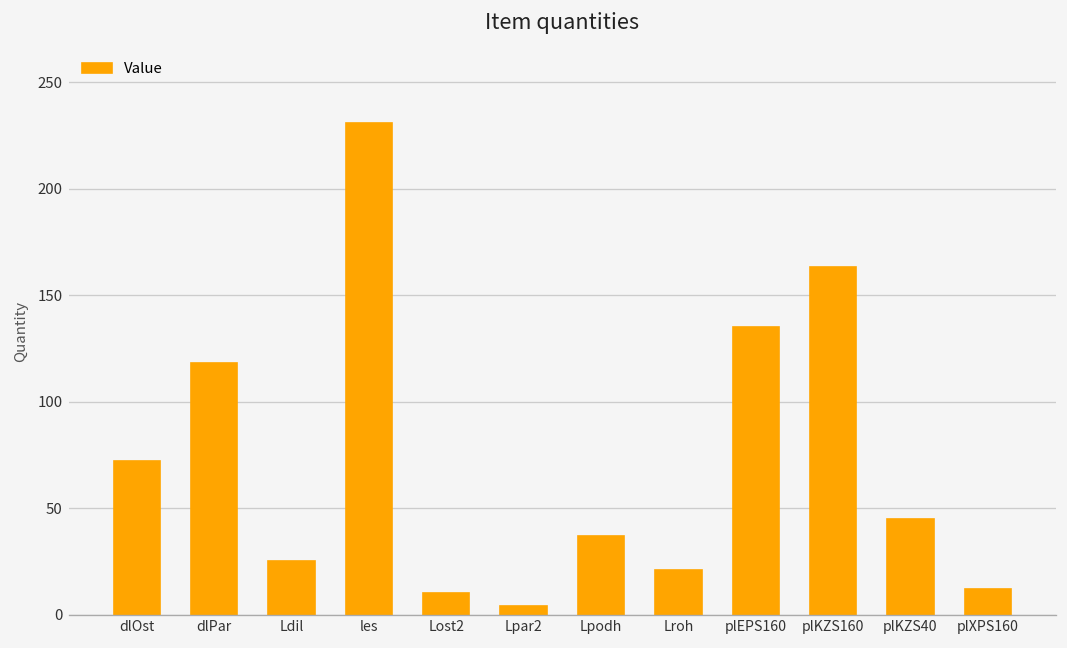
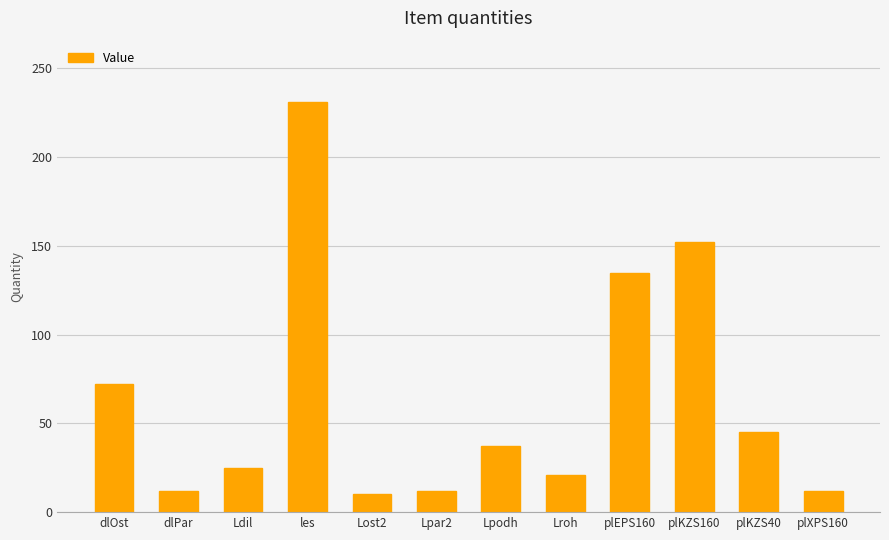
  {
    "dlOst": 72,
-   "dlPar": 118,
+   "dlPar": 12,
    "Ldil": 25,
    "les": 231,
    "Lost2": 10,
-   "Lpar2": 4,
+   "Lpar2": 12,
    "Lpodh": 37,
    "Lroh": 21,
    "plEPS160": 135,
-   "plKZS160": 163,
+   "plKZS160": 152,
    "plKZS40": 45,
    "plXPS160": 12
  }
